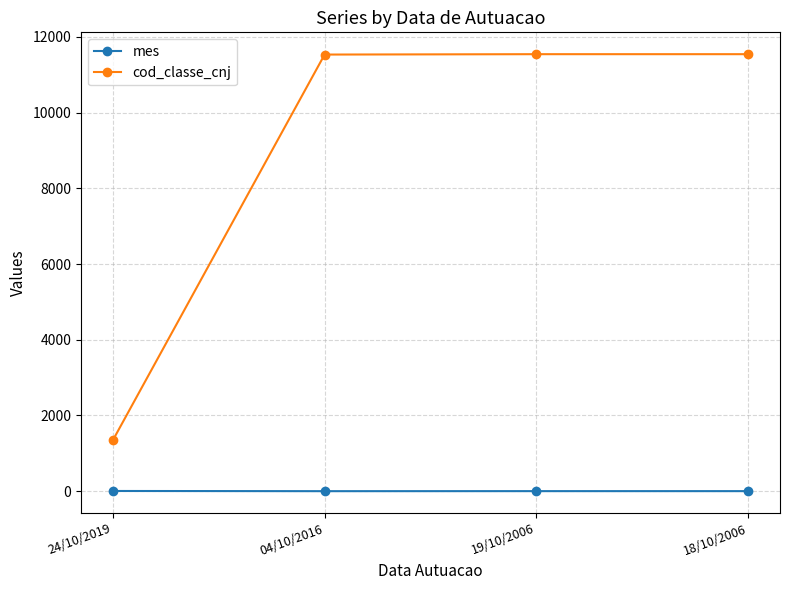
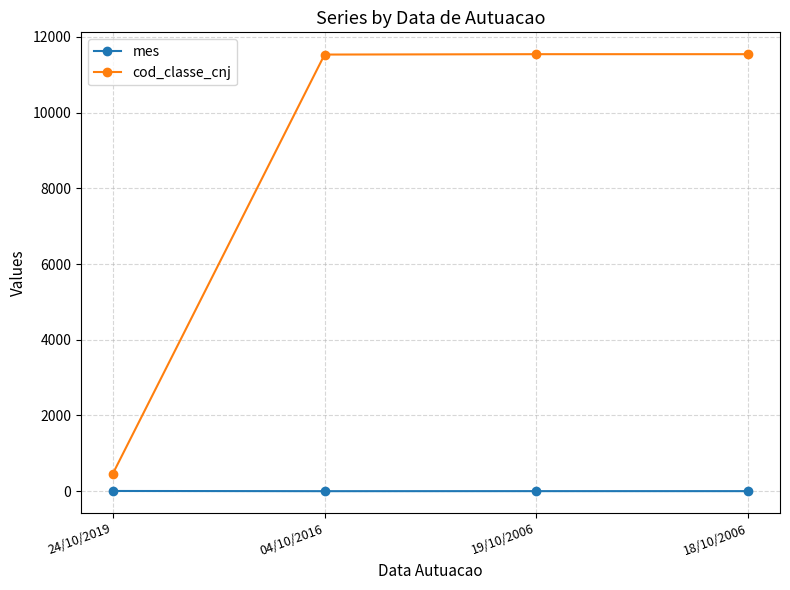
  {
    "mes": {
      "24/10/2019": 0,
      "04/10/2016": 0,
      "19/10/2006": 0,
      "18/10/2006": 0
    },
    "cod_classe_cnj": {
-     "24/10/2019": 1300,
+     "24/10/2019": 500,
      "04/10/2016": 11500,
      "19/10/2006": 11500,
      "18/10/2006": 11500
    }
  }
